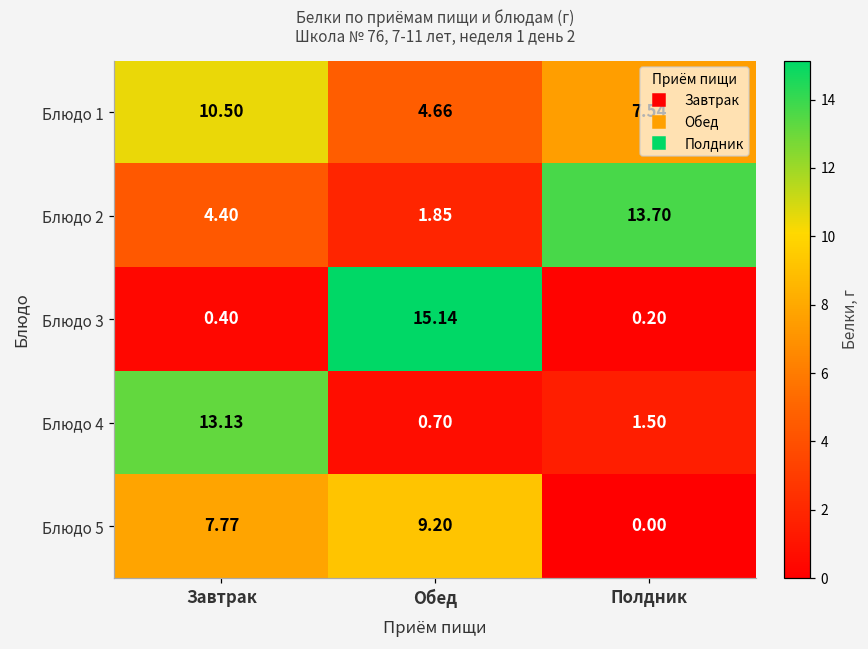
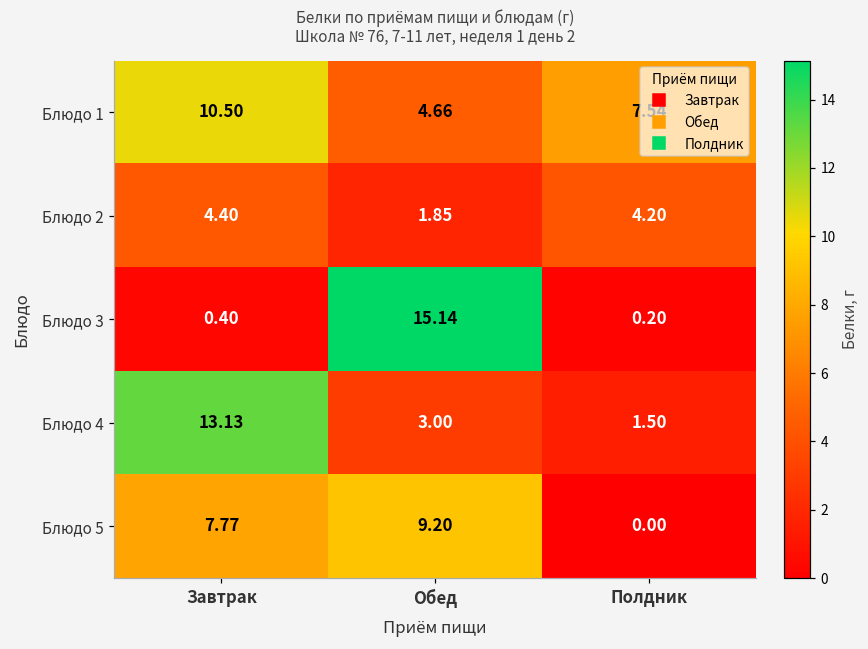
  {
    "Блюдо 1": {
      "Завтрак": 10.50,
      "Обед": 4.66
    },
    "Блюдо 2": {
      "Завтрак": 4.40,
      "Обед": 1.85,
-     "Полдник": 13.70
+     "Полдник": 4.20
    },
    "Блюдо 3": {
      "Завтрак": 0.40,
      "Обед": 15.14,
      "Полдник": 0.20
    },
    "Блюдо 4": {
      "Завтрак": 13.13,
-     "Обед": 0.70,
+     "Обед": 3.00,
      "Полдник": 1.50
    },
    "Блюдо 5": {
      "Завтрак": 7.77,
      "Обед": 9.20,
      "Полдник": 0.00
    }
  }
